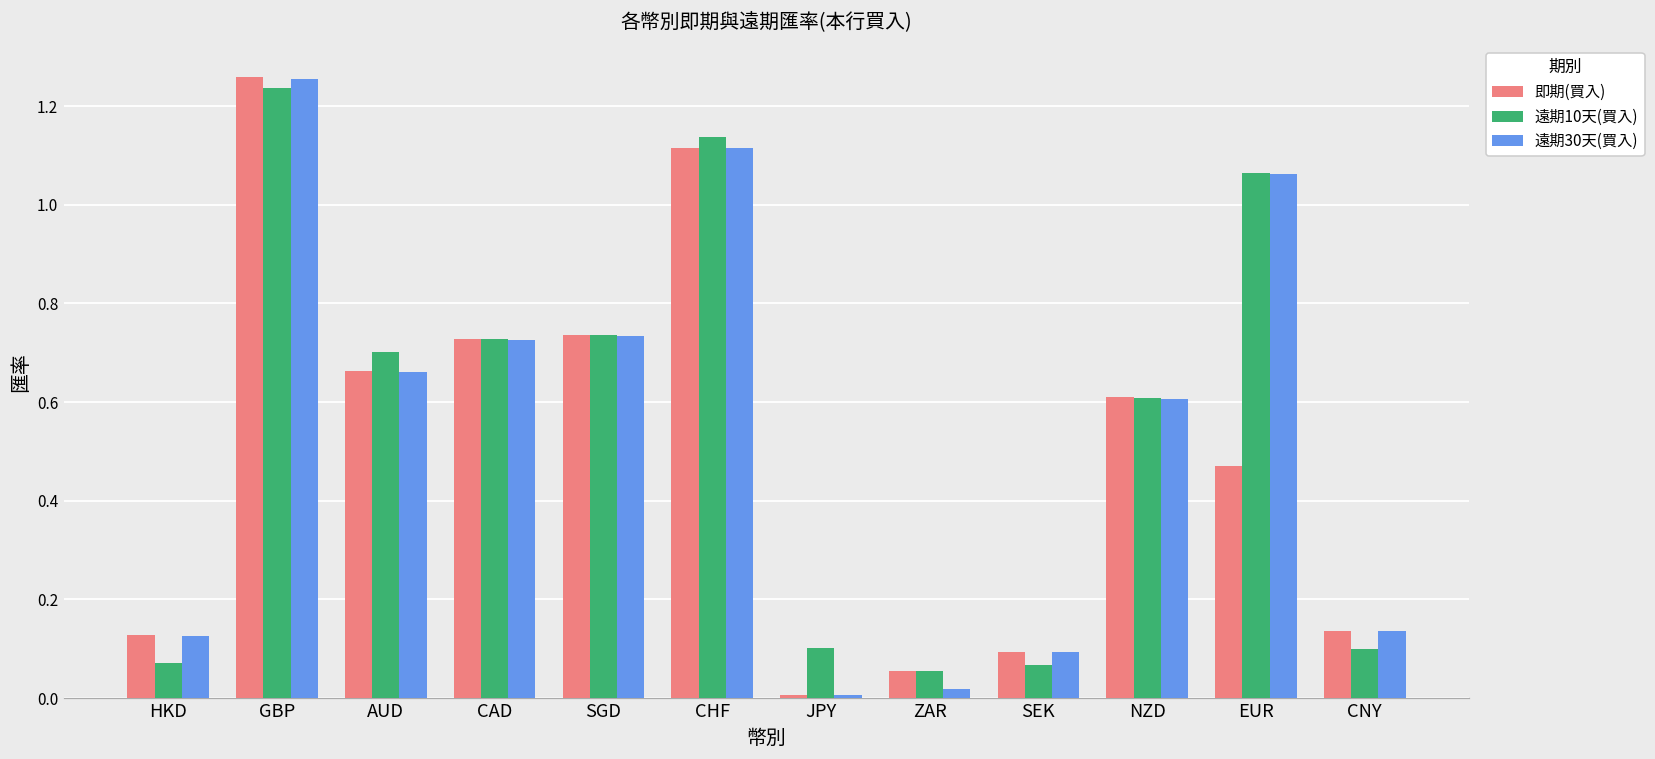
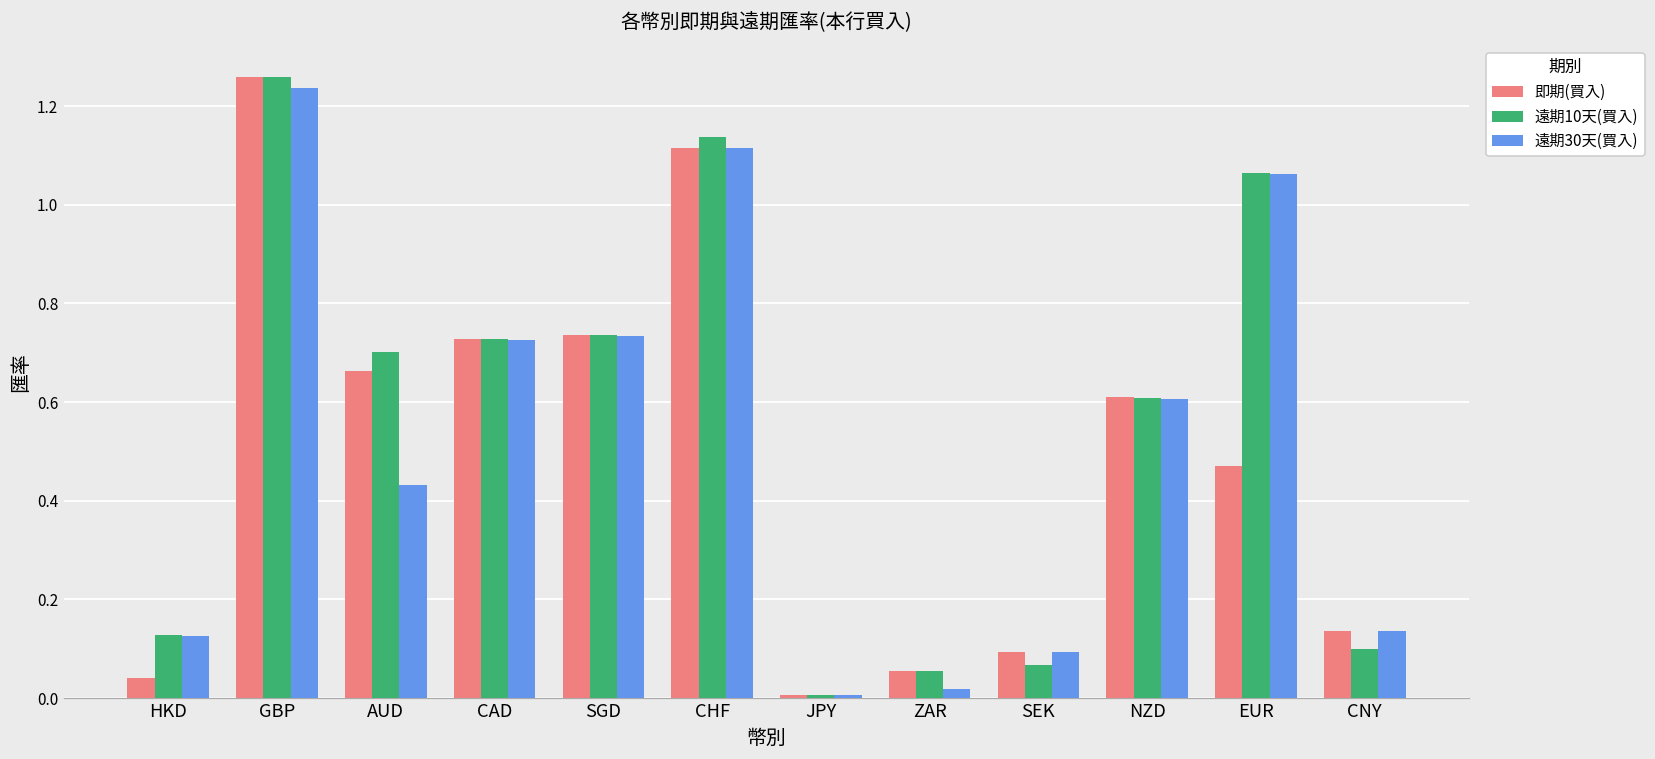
  {
    "即期(買入)": {
-     "HKD": 0.13,
+     "HKD": 0.04,
      "GBP": 1.26,
      "AUD": 0.66,
      "CAD": 0.73,
      "SGD": 0.74,
      "CHF": 1.11,
      "JPY": 0.01,
      "ZAR": 0.05,
      "SEK": 0.09,
      "NZD": 0.61,
      "EUR": 0.47,
      "CNY": 0.14
    },
    "遠期10天(買入)": {
-     "HKD": 0.07,
-     "GBP": 1.24,
+     "HKD": 0.13,
+     "GBP": 1.26,
      "AUD": 0.70,
      "CAD": 0.73,
      "SGD": 0.74,
      "CHF": 1.14,
-     "JPY": 0.10,
+     "JPY": 0.01,
      "ZAR": 0.05,
      "SEK": 0.07,
      "NZD": 0.61,
      "EUR": 1.06,
      "CNY": 0.10
    },
    "遠期30天(買入)": {
      "HKD": 0.13,
-     "GBP": 1.26,
-     "AUD": 0.66,
+     "GBP": 1.24,
+     "AUD": 0.43,
      "CAD": 0.73,
      "SGD": 0.73,
      "CHF": 1.11,
      "JPY": 0.01,
      "ZAR": 0.02,
      "SEK": 0.09,
      "NZD": 0.61,
      "EUR": 1.06,
      "CNY": 0.14
    }
  }
